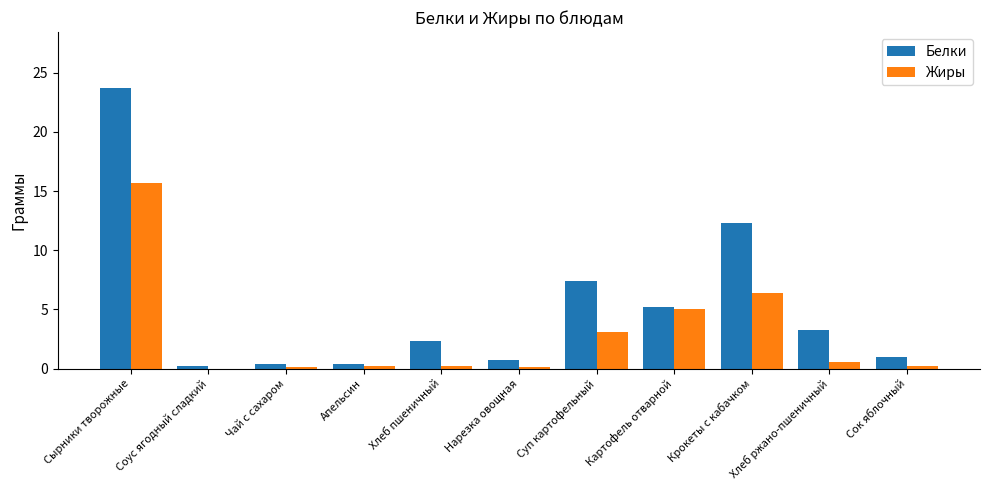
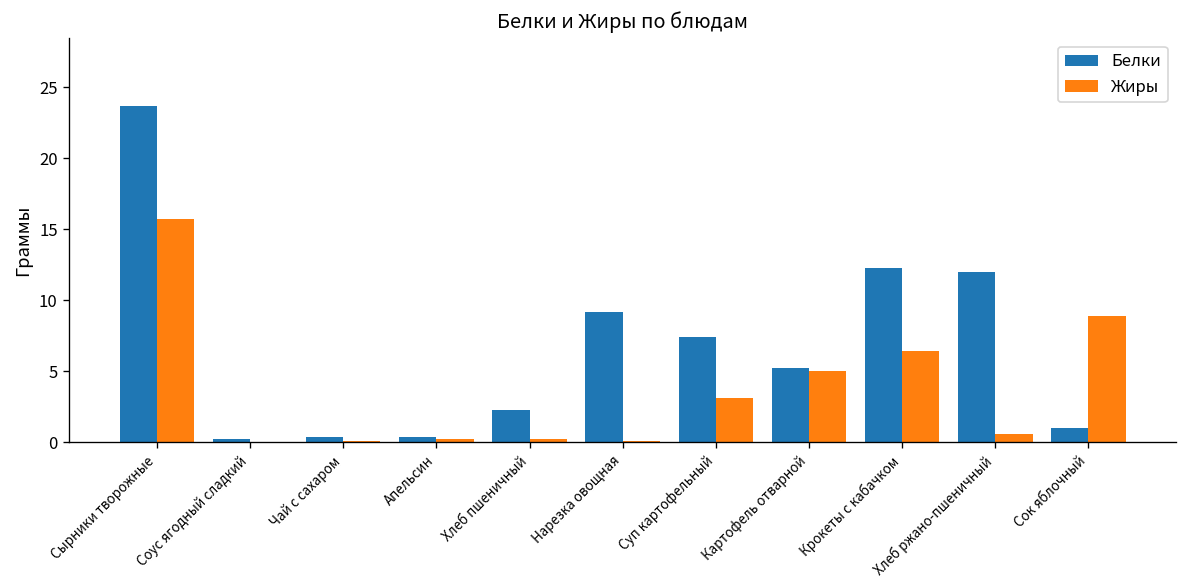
  {
    "Белки": {
      "Сырники творожные": 23.7,
      "Чай с сахаром": 0.4,
      "Апельсин": 0.4,
      "Хлеб пшеничный": 2.3,
-     "Нарезка овощная": 0.7,
+     "Нарезка овощная": 9.2,
      "Суп картофельный": 7.4,
      "Картофель отварной": 5.2,
      "Крокеты с кабачком": 12.3,
-     "Хлеб ржано-пшеничный": 3.3,
+     "Хлеб ржано-пшеничный": 12.0,
      "Сок яблочный": 1.0
    },
    "Жиры": {
      "Сырники творожные": 15.7,
      "Соус ягодный сладкий": 0.0,
      "Суп картофельный": 3.1,
      "Картофель отварной": 5.0,
      "Крокеты с кабачком": 6.4,
      "Хлеб ржано-пшеничный": 0.6,
-     "Сок яблочный": 0.2
+     "Сок яблочный": 8.9
    }
  }
